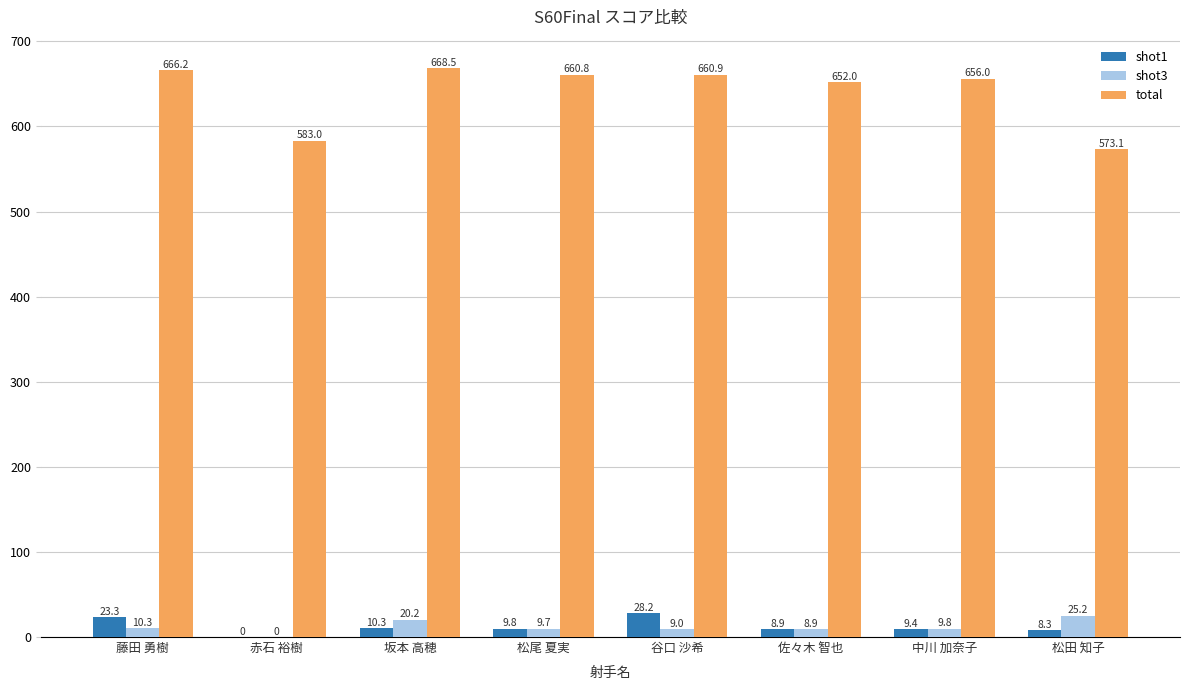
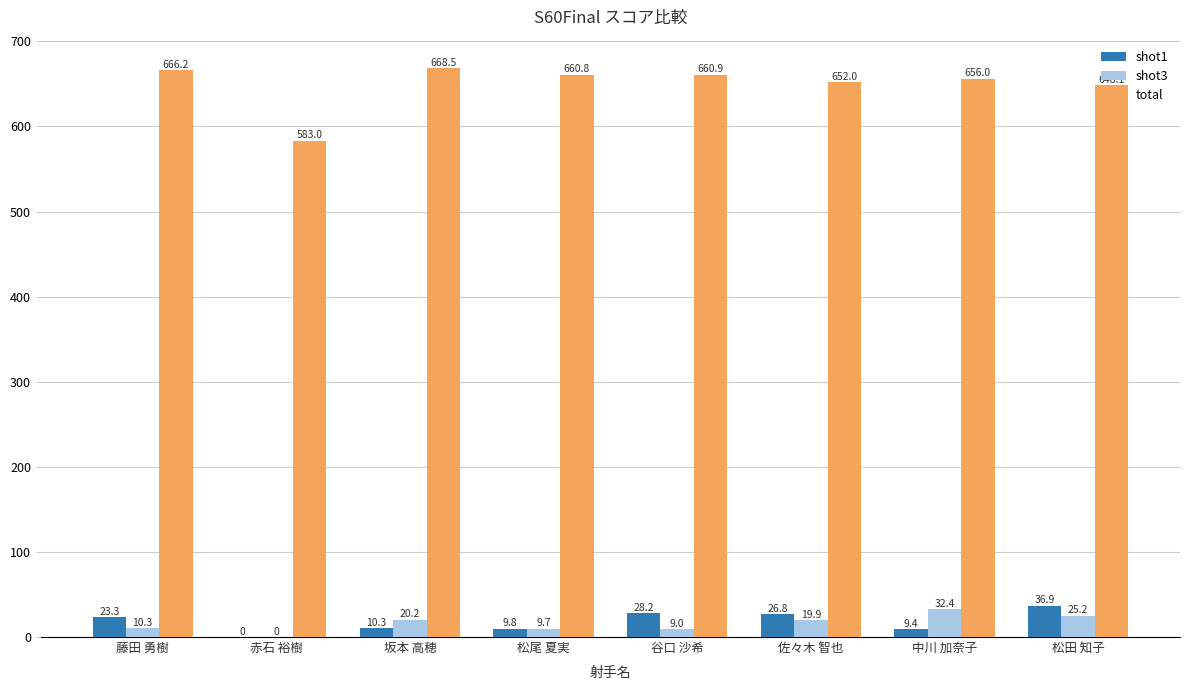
  {
    "shot1": {
      "藤田 勇樹": 23.3,
      "赤石 裕樹": 0,
      "坂本 高穂": 10.3,
      "松尾 夏実": 9.8,
      "谷口 沙希": 28.2,
-     "佐々木 智也": 8.9,
+     "佐々木 智也": 26.8,
      "中川 加奈子": 9.4,
-     "松田 知子": 8.3
+     "松田 知子": 36.9
    },
    "shot3": {
      "藤田 勇樹": 10.3,
      "赤石 裕樹": 0,
      "坂本 高穂": 20.2,
      "松尾 夏実": 9.7,
      "谷口 沙希": 9.0,
-     "佐々木 智也": 8.9,
-     "中川 加奈子": 9.8,
+     "佐々木 智也": 19.9,
+     "中川 加奈子": 32.4,
      "松田 知子": 25.2
    },
    "total": {
      "藤田 勇樹": 666.2,
      "赤石 裕樹": 583.0,
      "坂本 高穂": 668.5,
      "松尾 夏実": 660.8,
      "谷口 沙希": 660.9,
      "佐々木 智也": 652.0,
      "中川 加奈子": 656.0,
-     "松田 知子": 573.1
+     "松田 知子": 648.1
    }
  }
